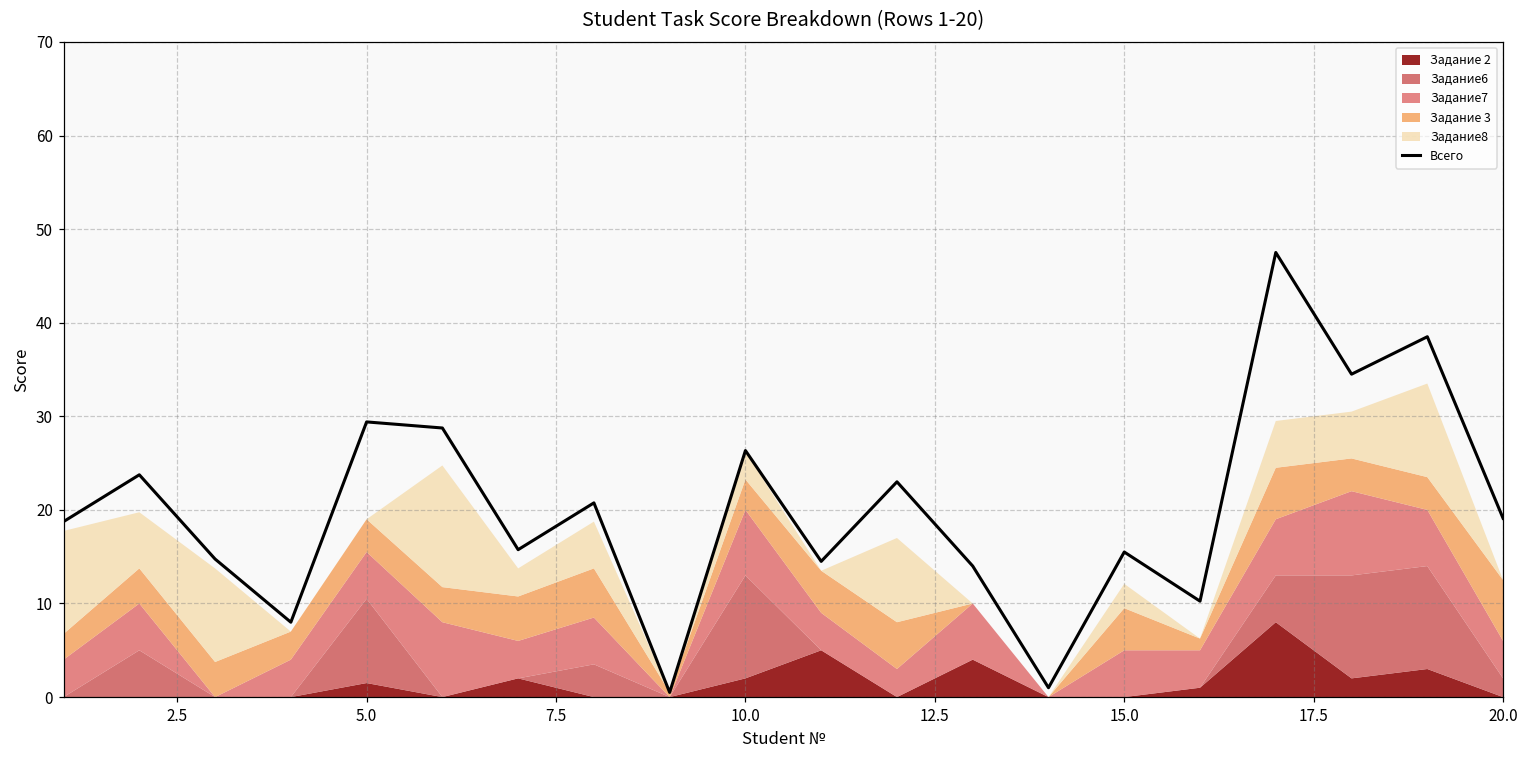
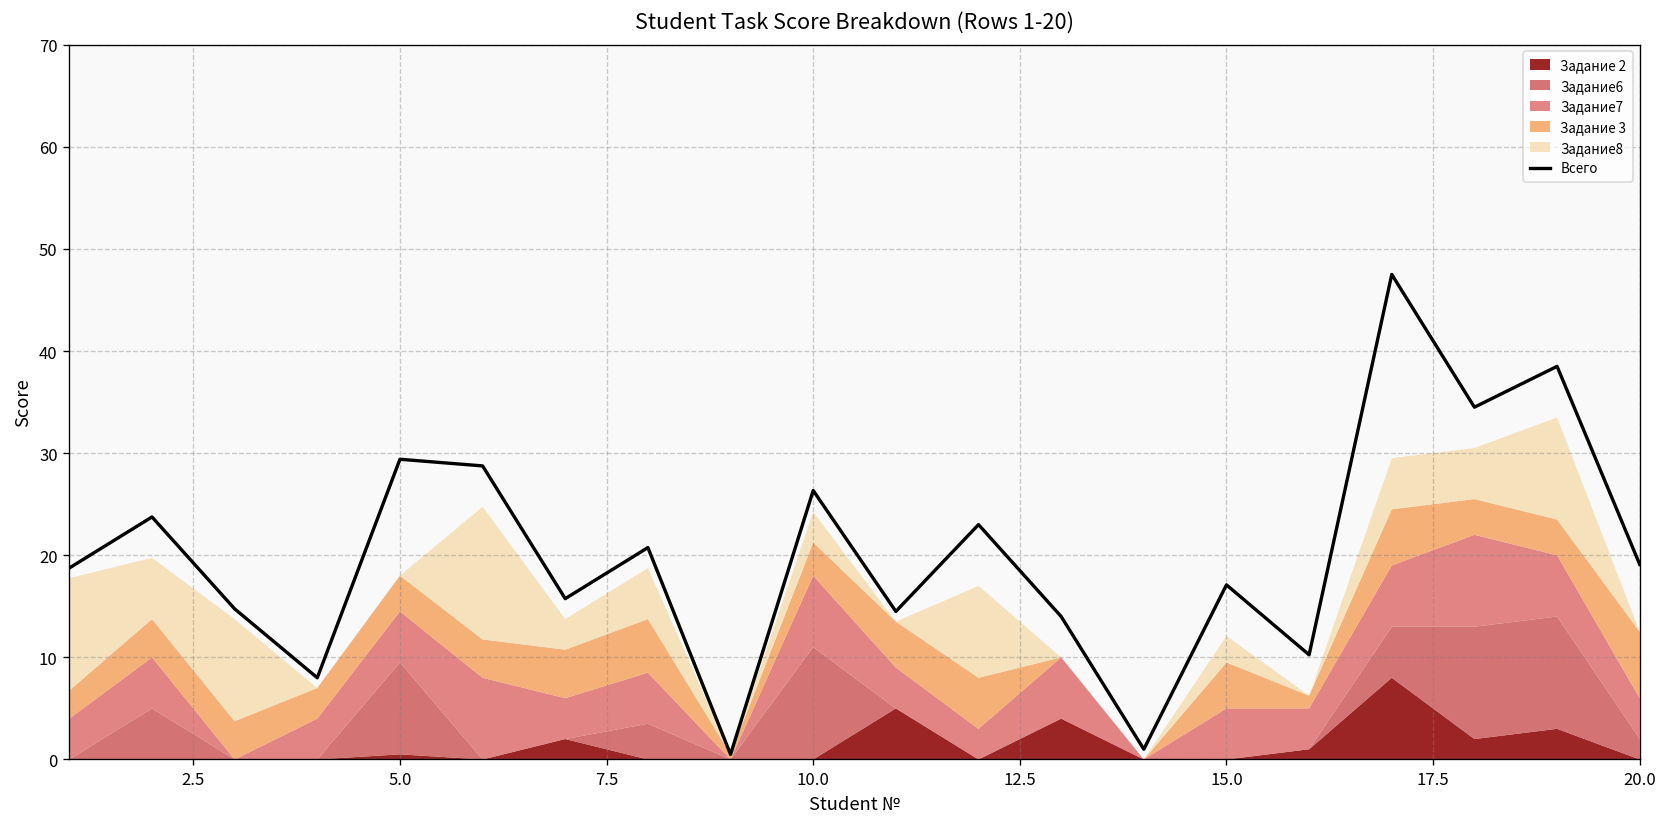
  {
    "Задание 2": {
-     "5.0": 2,
-     "10.0": 2,
+     "5.0": 1,
+     "10.0": 0,
      "20.0": 0
    },
    "Всего": {
      "5.0": 29,
-     "15.0": 16,
+     "15.0": 17,
      "20.0": 19
    },
    "Задание8": {
      "15.0": 3
    }
  }
